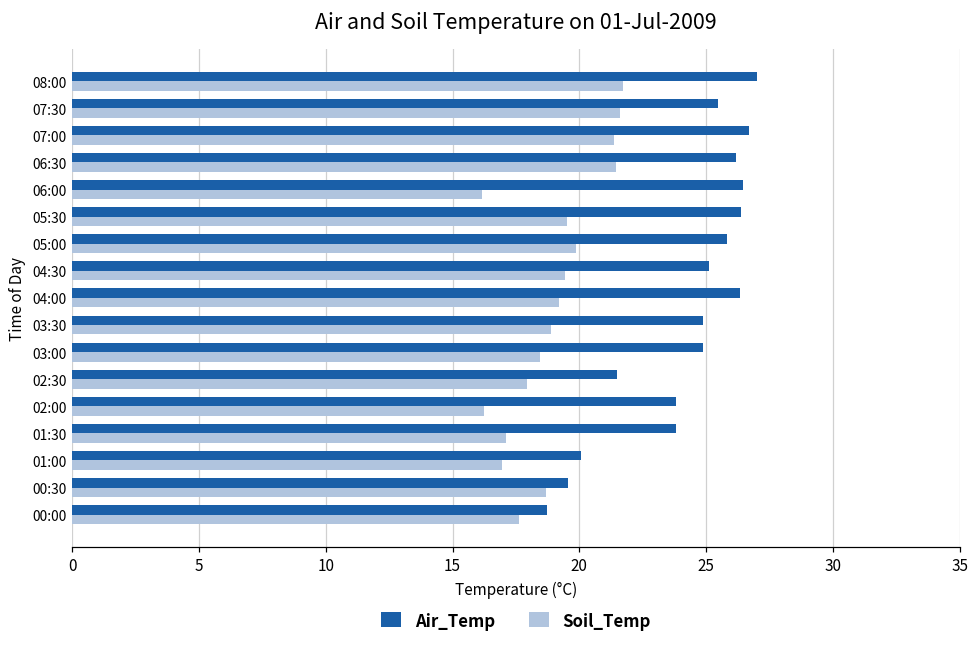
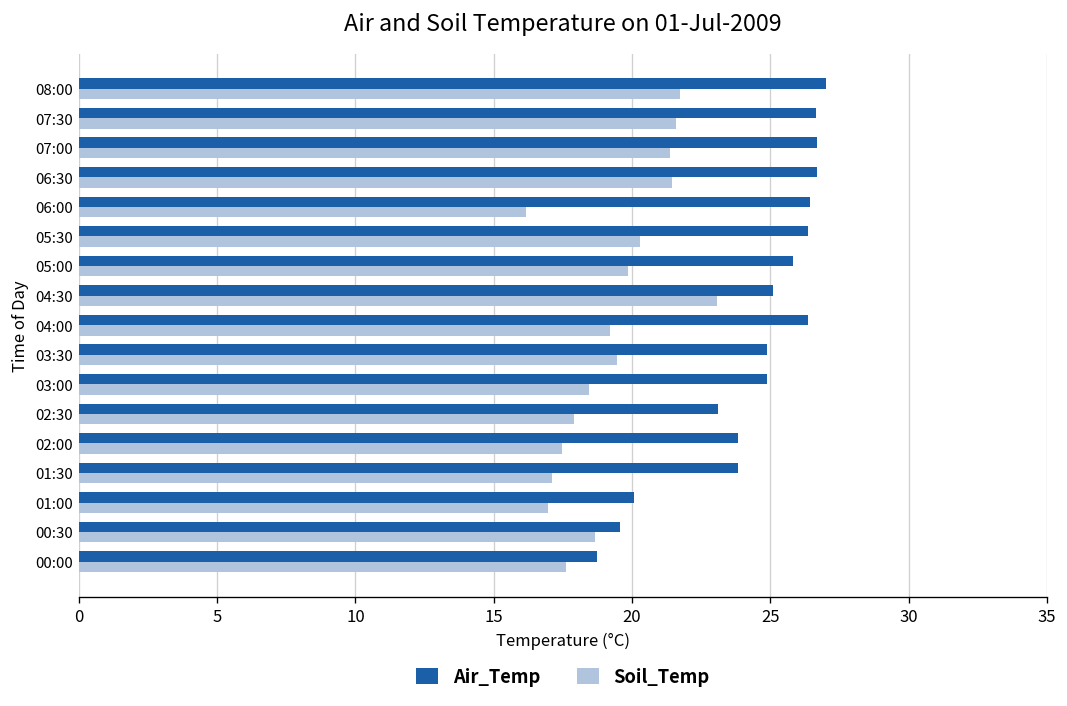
  {
    "Air_Temp": {
      "08:00": 27.0,
-     "07:30": 25.5,
+     "07:30": 26.7,
      "07:00": 26.7,
-     "06:30": 26.2,
+     "06:30": 26.7,
      "06:00": 26.4,
      "05:30": 26.4,
      "05:00": 25.8,
      "04:30": 25.1,
      "04:00": 26.4,
      "03:30": 24.9,
      "03:00": 24.9,
-     "02:30": 21.5,
+     "02:30": 23.1,
      "02:00": 23.8,
      "01:30": 23.8,
      "01:00": 20.1,
      "00:30": 19.6,
      "00:00": 18.7
    },
    "Soil_Temp": {
      "08:00": 21.7,
      "07:30": 21.6,
      "07:00": 21.4,
      "06:30": 21.4,
      "06:00": 16.2,
-     "05:30": 19.5,
+     "05:30": 20.3,
      "05:00": 19.9,
-     "04:30": 19.4,
+     "04:30": 23.1,
      "04:00": 19.2,
-     "03:30": 18.9,
+     "03:30": 19.4,
      "03:00": 18.4,
      "02:30": 17.9,
-     "02:00": 16.3,
+     "02:00": 17.5,
      "01:30": 17.1,
      "01:00": 17.0,
      "00:30": 18.7,
      "00:00": 17.6
    }
  }
